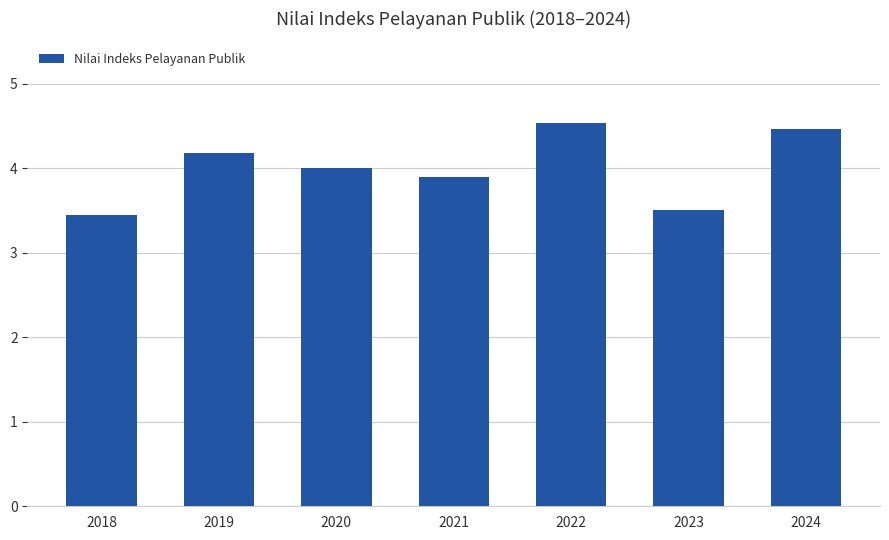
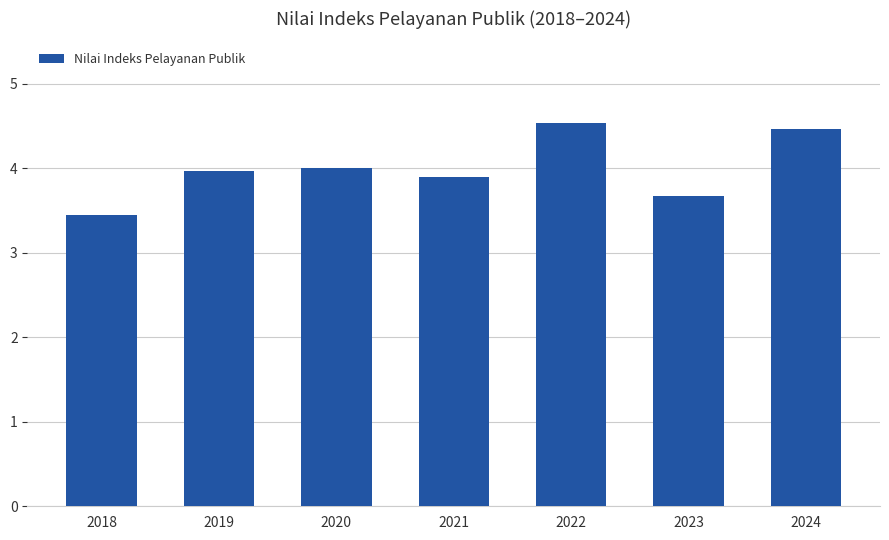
  {
    "2018": 3.5,
-   "2019": 4.2,
+   "2019": 4.0,
    "2020": 4.0,
    "2021": 3.9,
    "2022": 4.5,
-   "2023": 3.5,
+   "2023": 3.7,
    "2024": 4.5
  }
